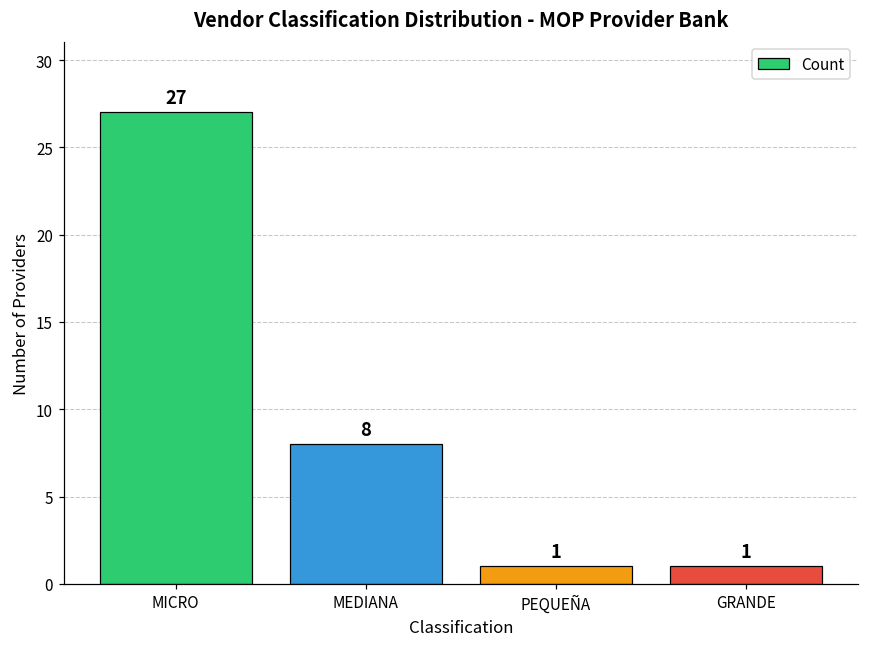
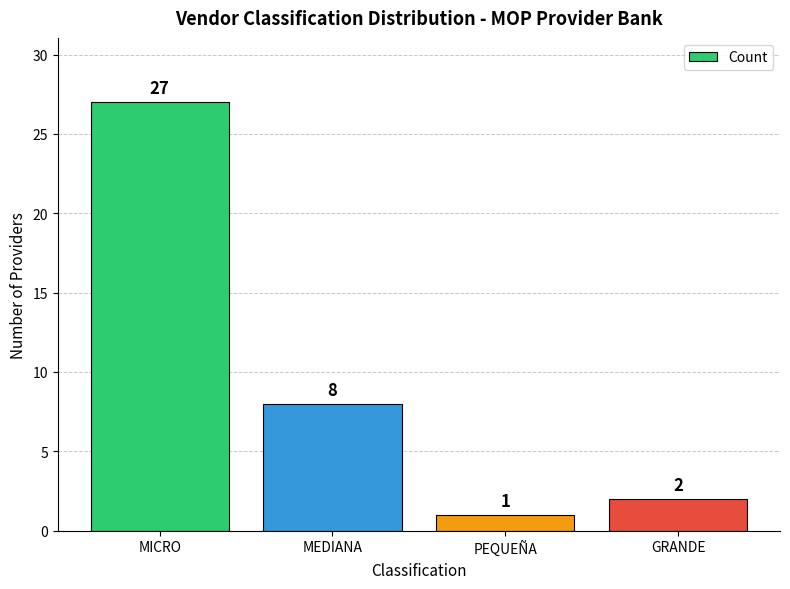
  {
    "MICRO": 27,
    "MEDIANA": 8,
    "PEQUEÑA": 1,
-   "GRANDE": 1
+   "GRANDE": 2
  }
